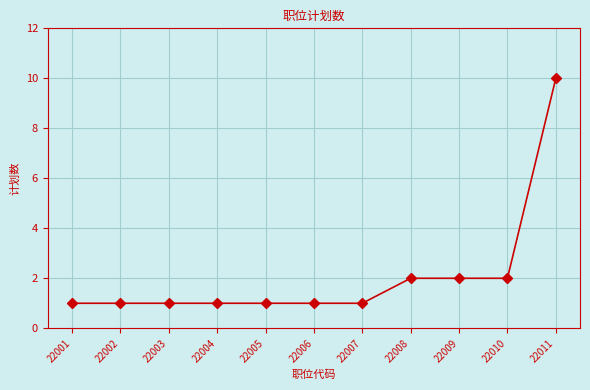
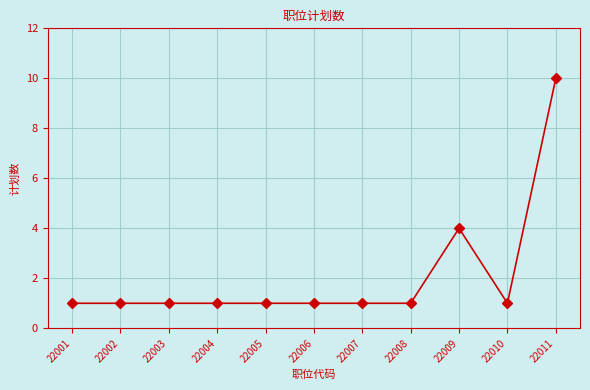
  {
    "22001": 1,
    "22002": 1,
    "22003": 1,
    "22004": 1,
    "22005": 1,
    "22006": 1,
    "22007": 1,
-   "22008": 2,
-   "22009": 2,
-   "22010": 2,
+   "22008": 1,
+   "22009": 4,
+   "22010": 1,
    "22011": 10
  }
